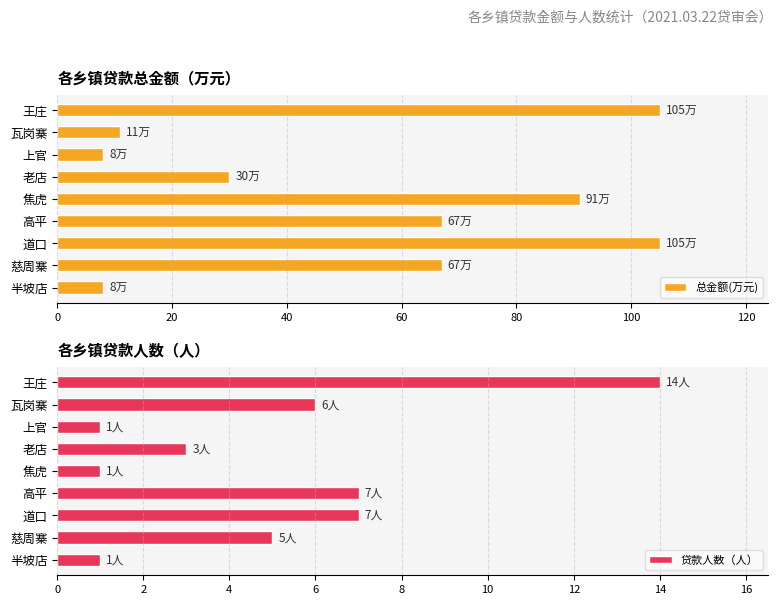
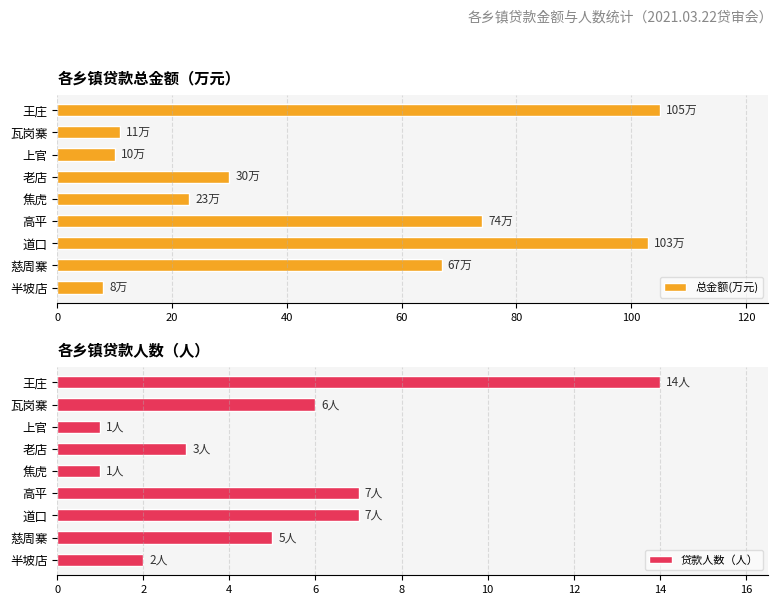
  {
    "各乡镇贷款总金额（万元）": {
      "王庄": "105万",
      "瓦岗寨": "11万",
-     "上官": "8万",
+     "上官": "10万",
      "老店": "30万",
-     "焦虎": "91万",
-     "高平": "67万",
-     "道口": "105万",
+     "焦虎": "23万",
+     "高平": "74万",
+     "道口": "103万",
      "慈周寨": "67万",
      "半坡店": "8万"
    },
    "各乡镇贷款人数（人）": {
      "王庄": "14人",
      "瓦岗寨": "6人",
      "上官": "1人",
      "老店": "3人",
      "焦虎": "1人",
      "高平": "7人",
      "道口": "7人",
      "慈周寨": "5人",
-     "半坡店": "1人"
+     "半坡店": "2人"
    }
  }
